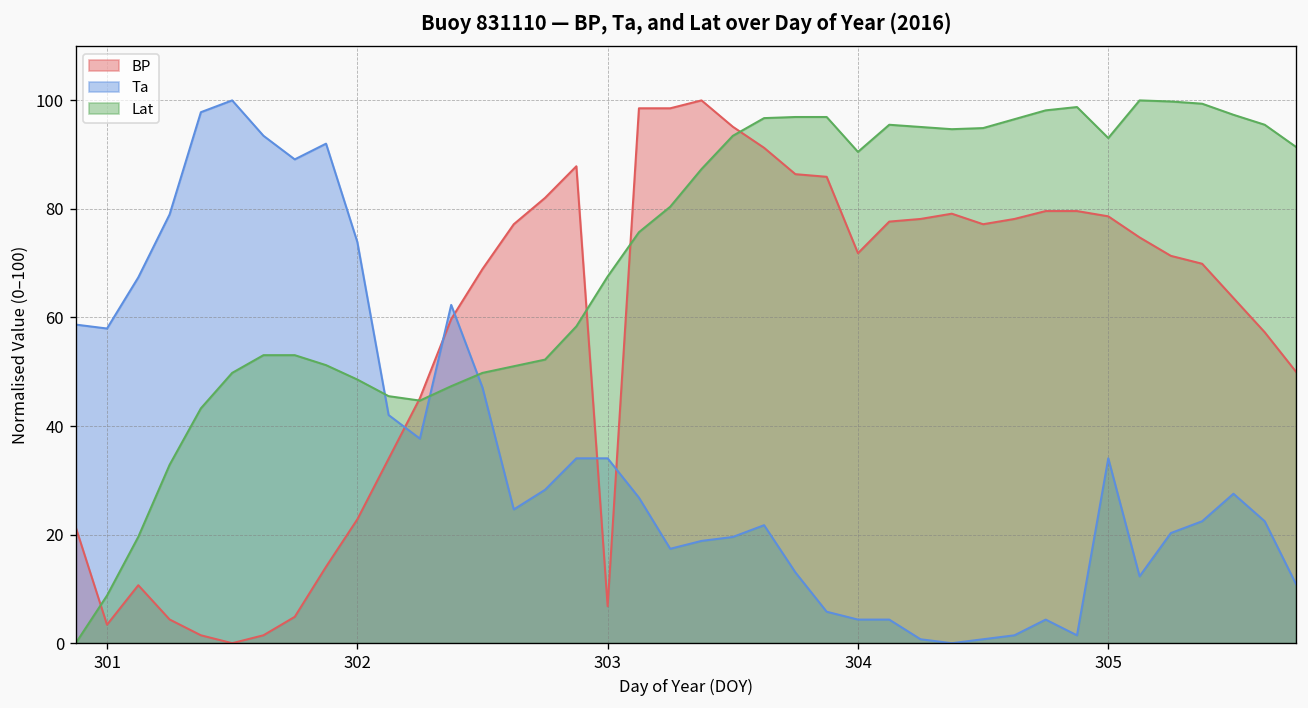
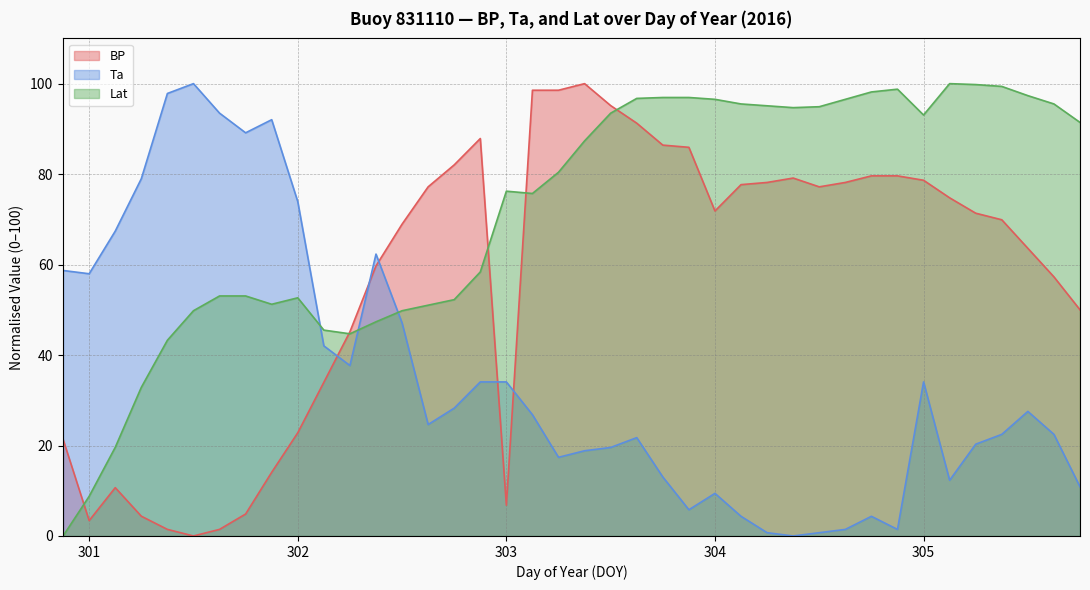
  {
    "BP": {
      "301": 3,
      "302": 23,
      "303": 7,
      "304": 72,
      "305": 79
    },
    "Ta": {
      "301": 58,
      "302": 74,
      "303": 34,
-     "304": 4,
+     "304": 9,
      "305": 34
    },
    "Lat": {
      "301": 9,
-     "302": 49,
-     "303": 68,
-     "304": 91,
+     "302": 53,
+     "303": 76,
+     "304": 97,
      "305": 93
    }
  }
